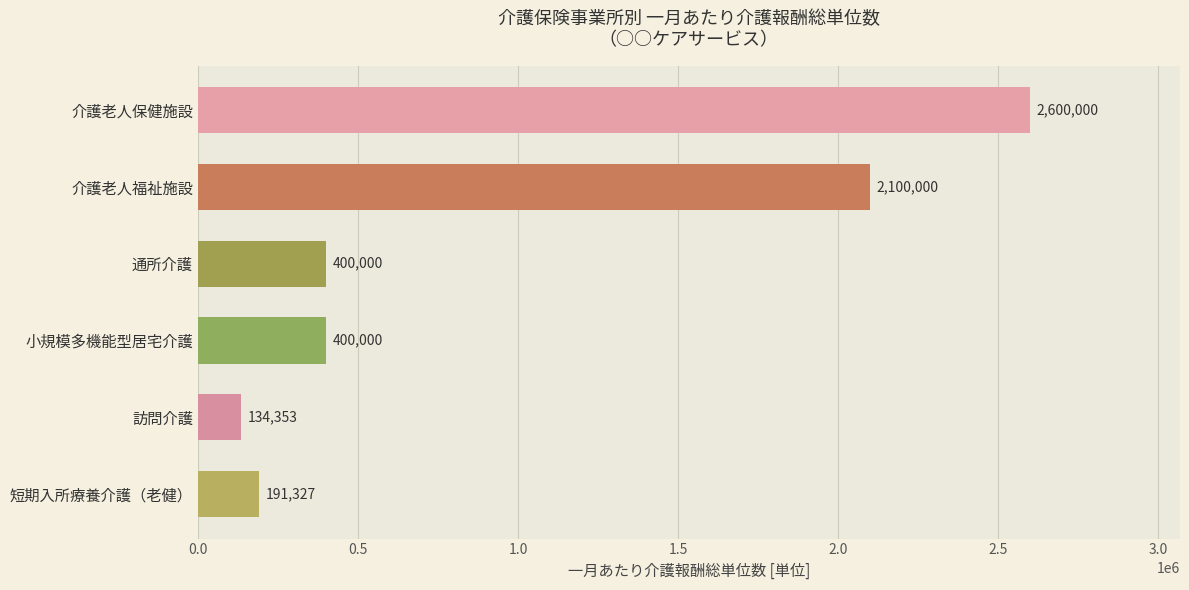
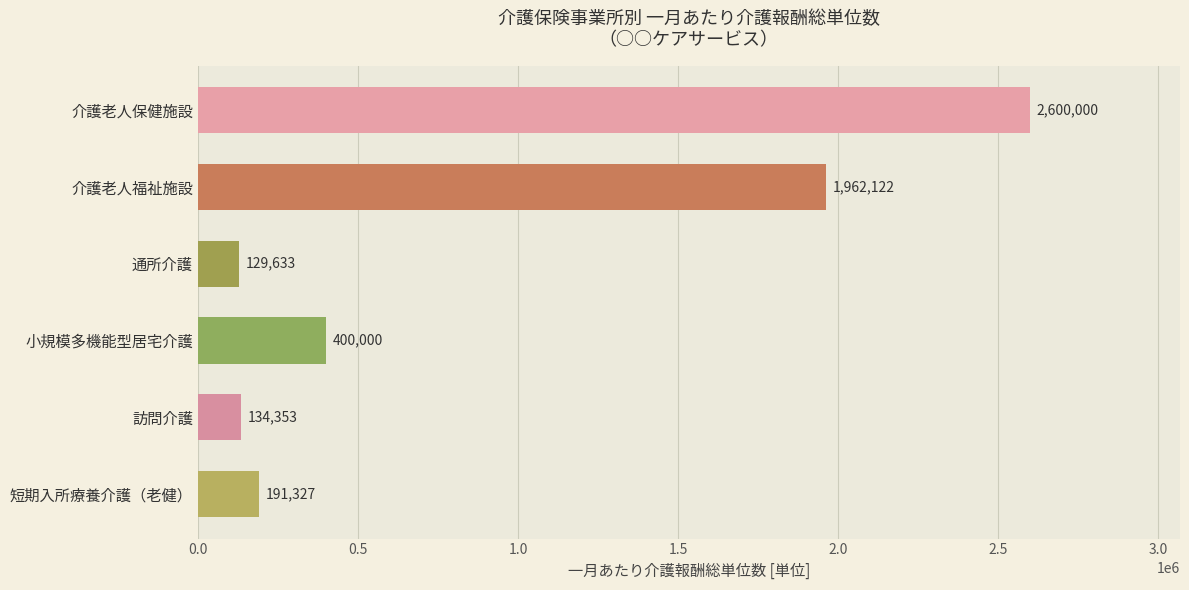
  {
    "介護老人保健施設": "2,600,000",
-   "介護老人福祉施設": "2,100,000",
-   "通所介護": "400,000",
+   "介護老人福祉施設": "1,962,122",
+   "通所介護": "129,633",
    "小規模多機能型居宅介護": "400,000",
    "訪問介護": "134,353",
    "短期入所療養介護（老健）": "191,327"
  }
